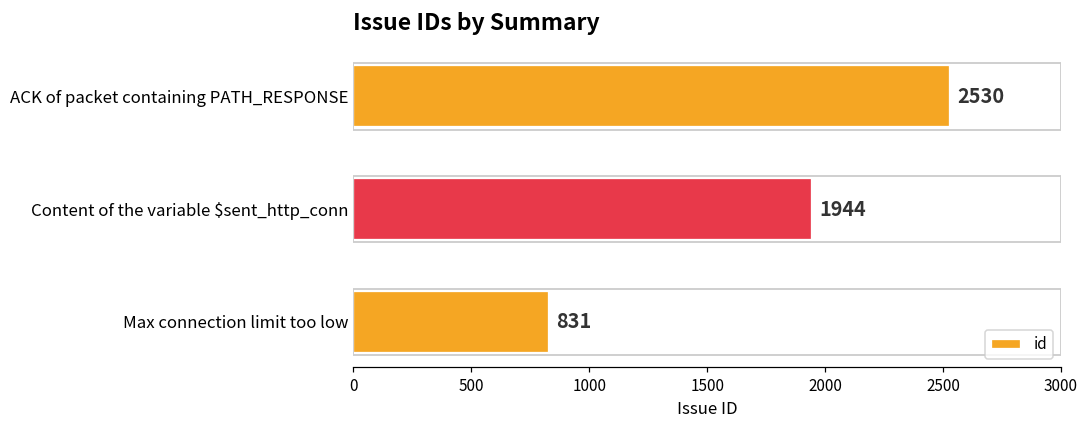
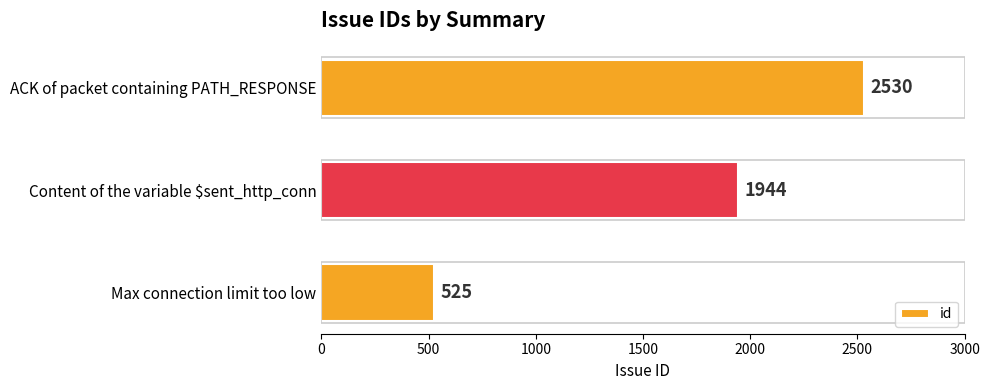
  {
    "ACK of packet containing PATH_RESPONSE": 2530,
    "Content of the variable $sent_http_conn": 1944,
-   "Max connection limit too low": 831
+   "Max connection limit too low": 525
  }
